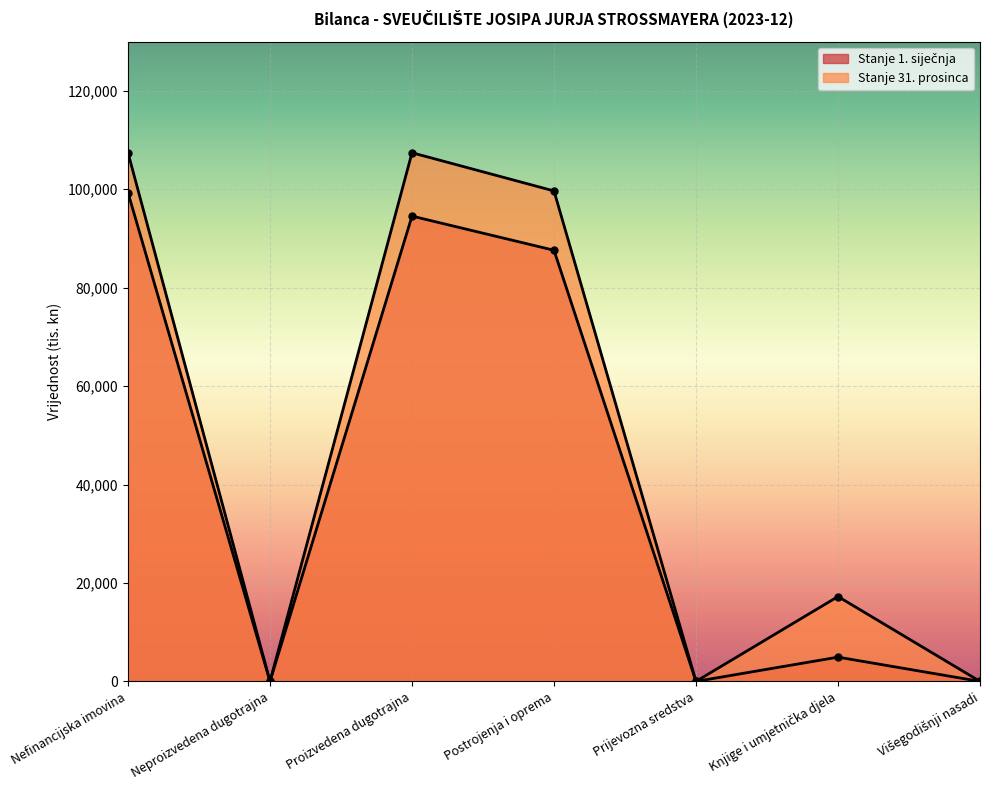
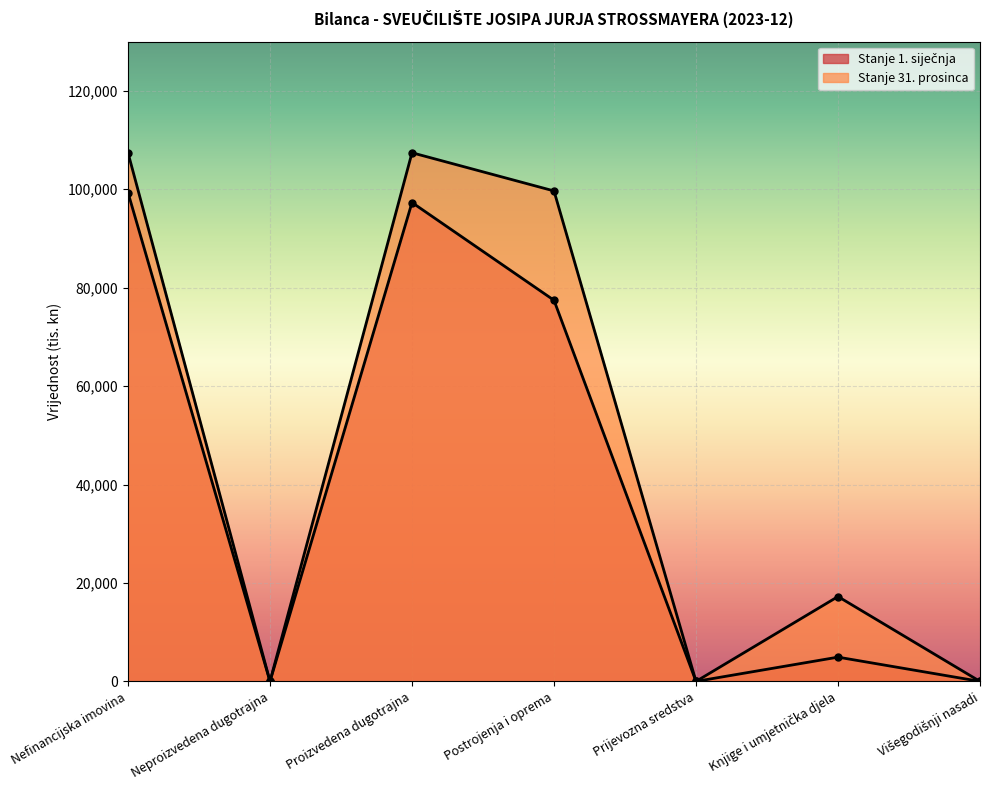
  {
    "Stanje 1. siječnja": {
      "Nefinancijska imovina": "99,000",
-     "Proizvedena dugotrajna": "95,000",
-     "Postrojenja i oprema": "88,000",
+     "Proizvedena dugotrajna": "97,000",
+     "Postrojenja i oprema": "77,000",
      "Knjige i umjetnička djela": "5,000"
    },
    "Stanje 31. prosinca": {
      "Nefinancijska imovina": "107,000",
      "Proizvedena dugotrajna": "107,000",
      "Postrojenja i oprema": "100,000",
      "Knjige i umjetnička djela": "17,000"
    }
  }
